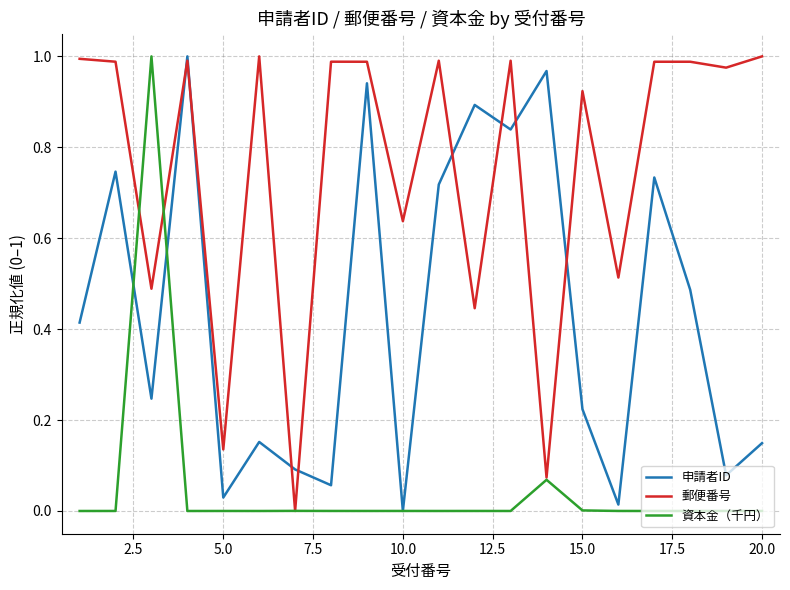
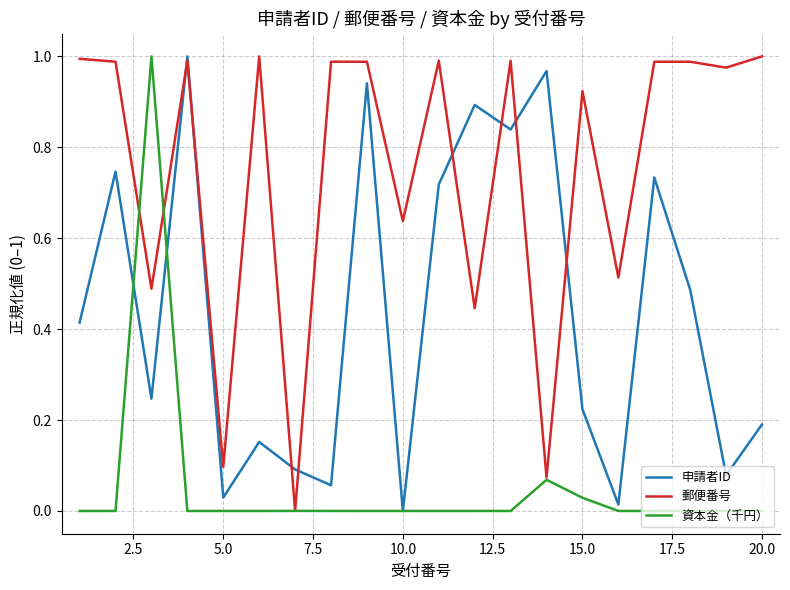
  {
    "申請者ID": {
      "5.0": 0.03,
      "15.0": 0.22,
-     "20.0": 0.15
+     "20.0": 0.19
    },
    "郵便番号": {
-     "5.0": 0.14,
+     "5.0": 0.10,
      "10.0": 0.64,
      "15.0": 0.92,
      "20.0": 1.00
    },
    "資本金（千円）": {
      "5.0": 0.00,
-     "15.0": 0.00
+     "15.0": 0.03
    }
  }
